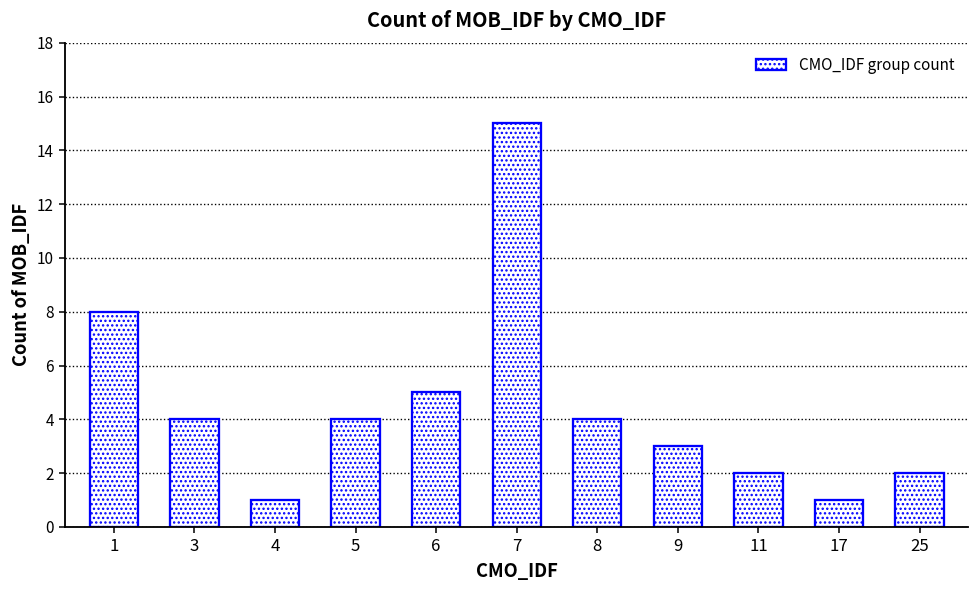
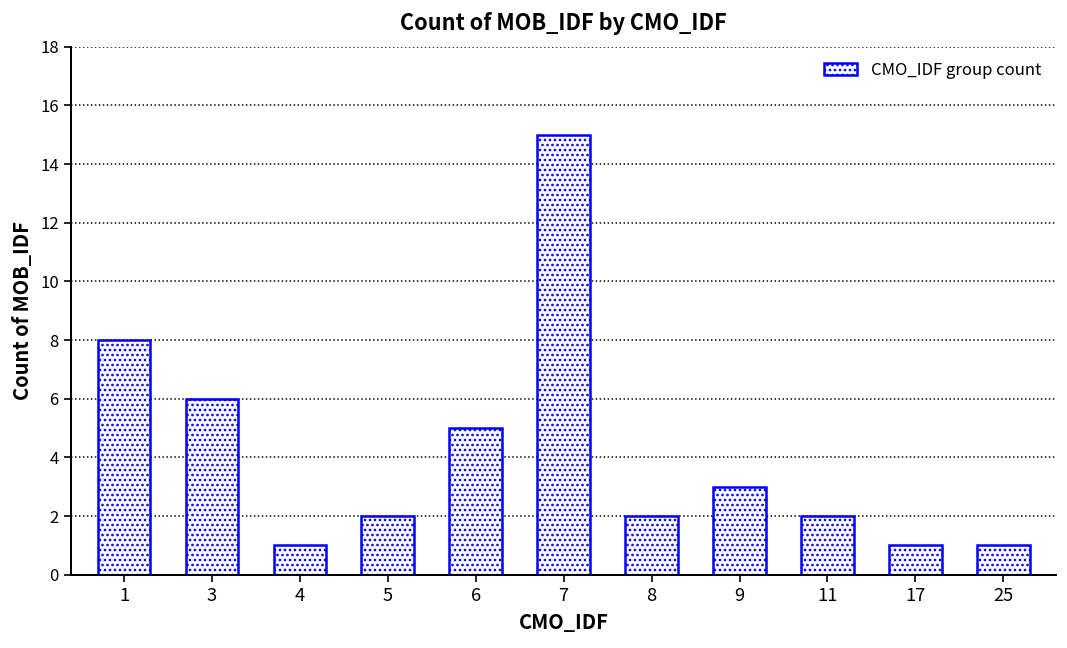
  {
    "1": 8,
-   "3": 4,
+   "3": 6,
    "4": 1,
-   "5": 4,
+   "5": 2,
    "6": 5,
    "7": 15,
-   "8": 4,
+   "8": 2,
    "9": 3,
    "11": 2,
    "17": 1,
-   "25": 2
+   "25": 1
  }
